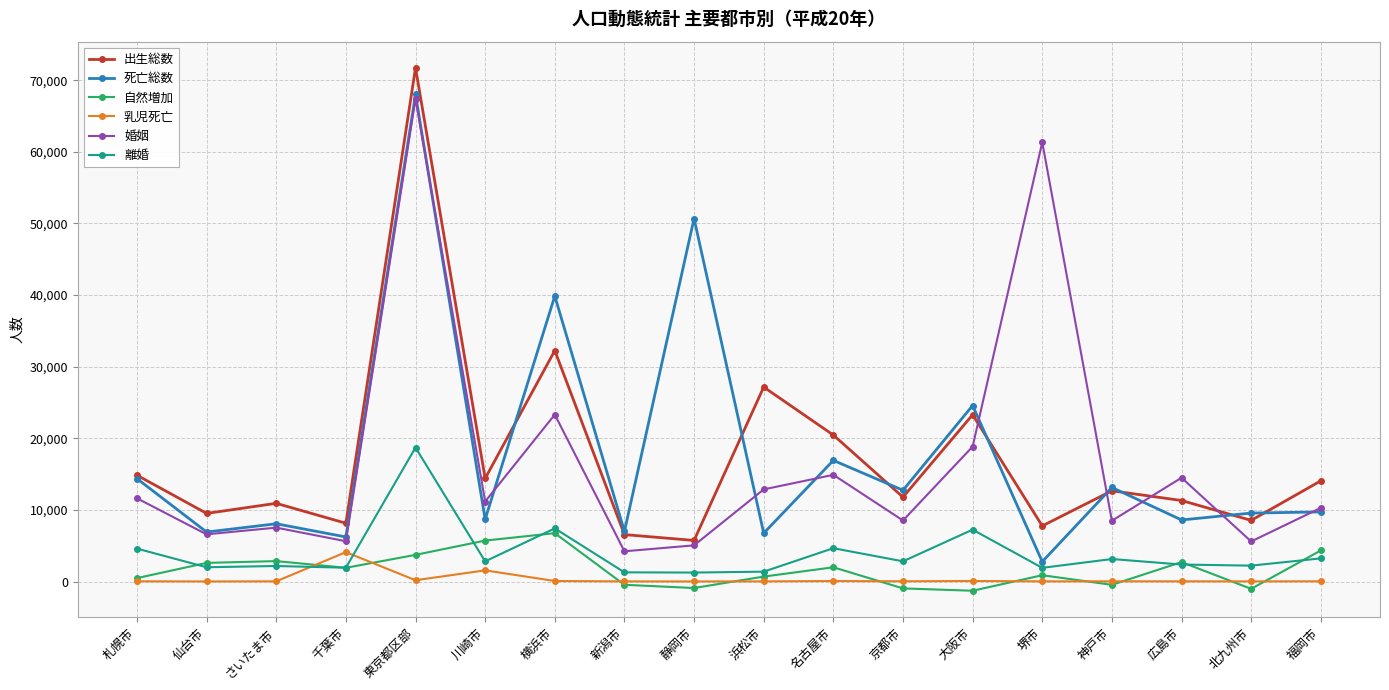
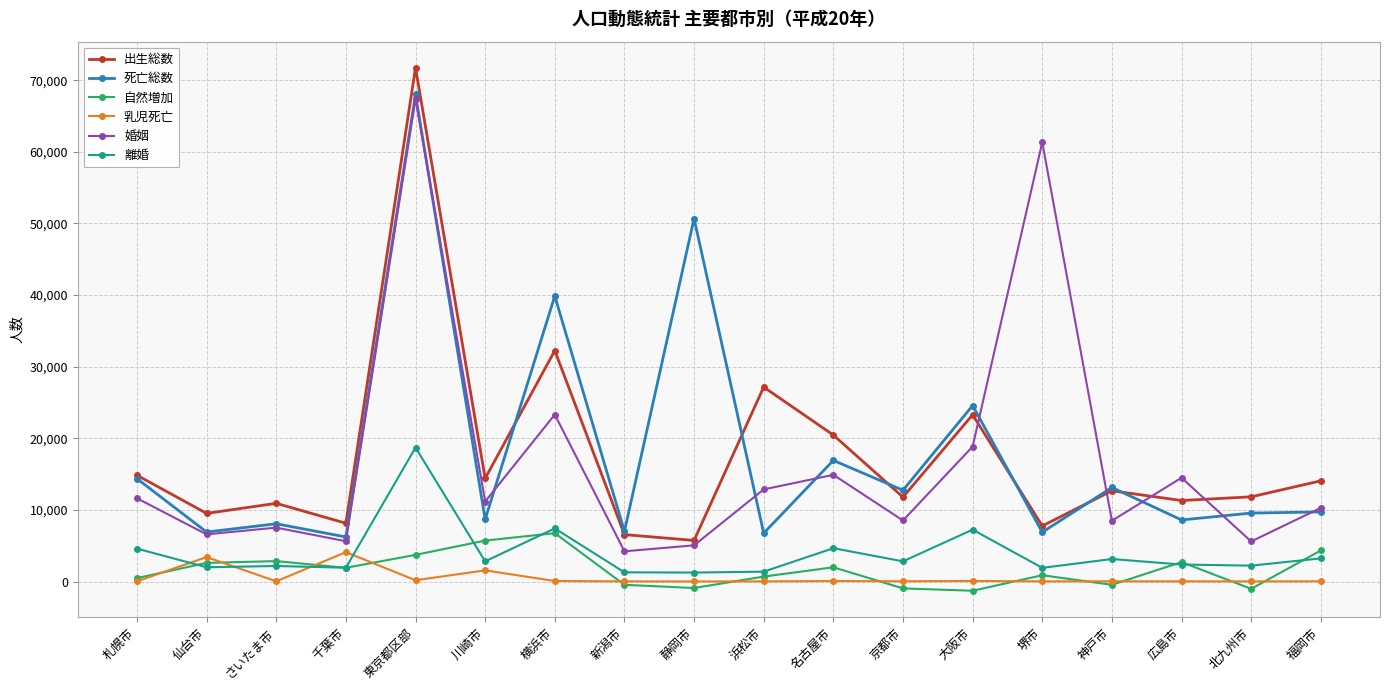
  {
    "出生総数": {
      "札幌市": "15,000",
      "仙台市": "10,000",
      "さいたま市": "11,000",
      "千葉市": "8,000",
      "東京都区部": "72,000",
      "川崎市": "14,000",
      "横浜市": "32,000",
      "新潟市": "7,000",
      "静岡市": "6,000",
      "浜松市": "27,000",
      "名古屋市": "20,000",
      "京都市": "12,000",
      "大阪市": "23,000",
      "堺市": "8,000",
      "神戸市": "13,000",
      "広島市": "11,000",
-     "北九州市": "9,000",
+     "北九州市": "12,000",
      "福岡市": "14,000"
    },
    "死亡総数": {
      "札幌市": "14,000",
      "さいたま市": "8,000",
      "千葉市": "6,000",
      "東京都区部": "68,000",
      "川崎市": "9,000",
      "横浜市": "40,000",
      "新潟市": "7,000",
      "静岡市": "51,000",
      "浜松市": "7,000",
      "名古屋市": "17,000",
      "京都市": "13,000",
      "大阪市": "25,000",
-     "堺市": "3,000",
+     "堺市": "7,000",
      "神戸市": "13,000",
      "広島市": "9,000",
      "北九州市": "10,000",
      "福岡市": "10,000"
    },
    "乳児死亡": {
      "札幌市": "0",
-     "仙台市": "0",
+     "仙台市": "3,000",
      "さいたま市": "0",
      "千葉市": "4,000",
      "東京都区部": "0",
      "川崎市": "2,000",
      "横浜市": "0",
      "新潟市": "0",
      "静岡市": "0",
      "浜松市": "0",
      "名古屋市": "0",
      "京都市": "0",
      "大阪市": "0",
      "堺市": "0",
      "神戸市": "0",
      "広島市": "0",
      "北九州市": "0",
      "福岡市": "0"
    },
    "婚姻": {
      "札幌市": "12,000",
      "さいたま市": "8,000",
      "千葉市": "6,000",
      "東京都区部": "67,000",
      "川崎市": "11,000",
      "横浜市": "23,000",
      "新潟市": "4,000",
      "静岡市": "5,000",
      "浜松市": "13,000",
      "名古屋市": "15,000",
      "京都市": "9,000",
      "大阪市": "19,000",
      "堺市": "61,000",
      "神戸市": "8,000",
      "広島市": "14,000",
      "北九州市": "6,000",
      "福岡市": "10,000"
    }
  }
